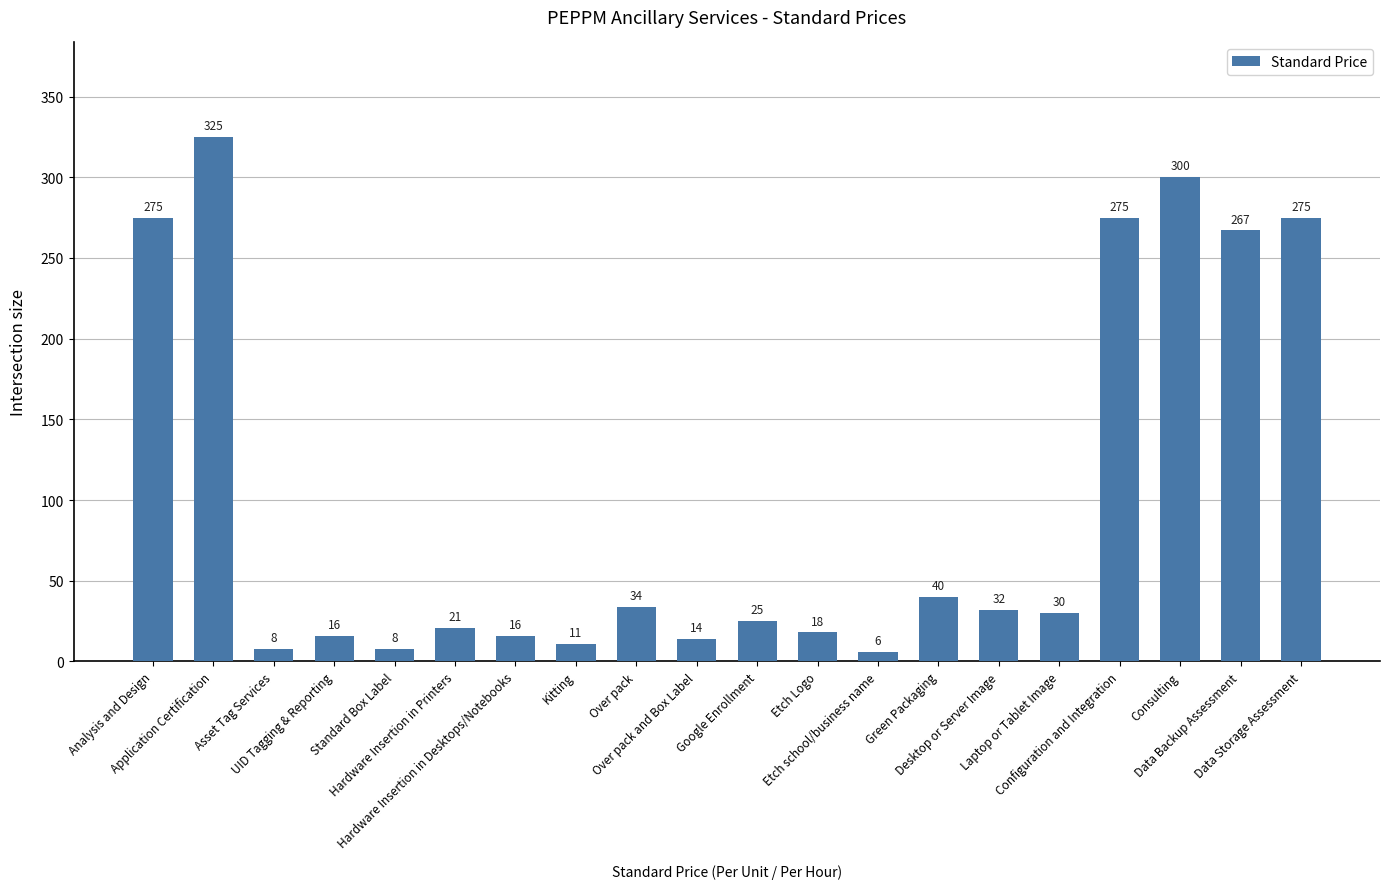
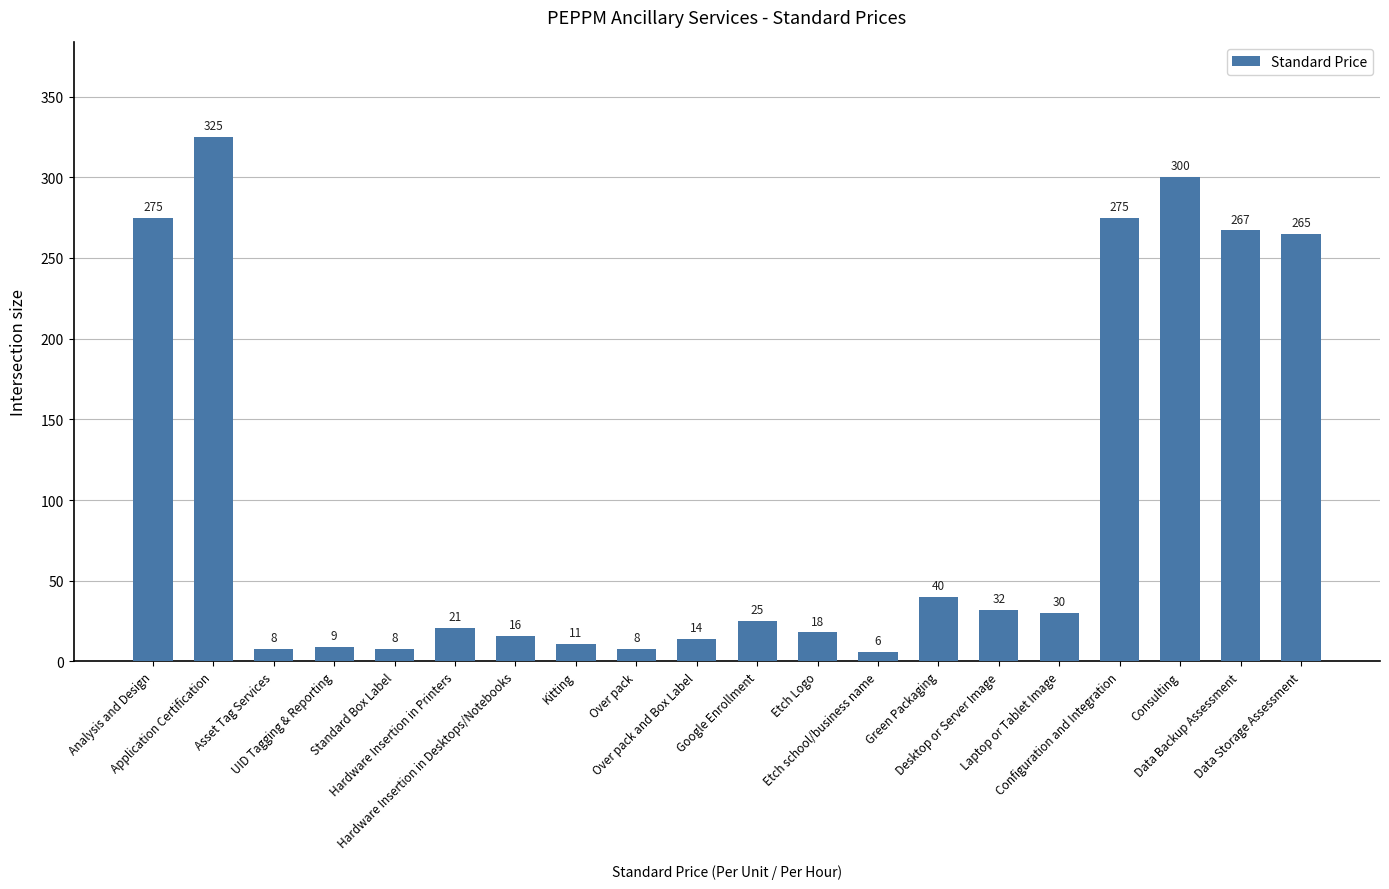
  {
    "Analysis and Design": 275,
    "Application Certification": 325,
    "Asset Tag Services": 8,
-   "UID Tagging & Reporting": 16,
+   "UID Tagging & Reporting": 9,
    "Standard Box Label": 8,
    "Hardware Insertion in Printers": 21,
    "Hardware Insertion in Desktops/Notebooks": 16,
    "Kitting": 11,
-   "Over pack": 34,
+   "Over pack": 8,
    "Over pack and Box Label": 14,
    "Google Enrollment": 25,
    "Etch Logo": 18,
    "Etch school/business name": 6,
    "Green Packaging": 40,
    "Desktop or Server Image": 32,
    "Laptop or Tablet Image": 30,
    "Configuration and Integration": 275,
    "Consulting": 300,
    "Data Backup Assessment": 267,
-   "Data Storage Assessment": 275
+   "Data Storage Assessment": 265
  }
